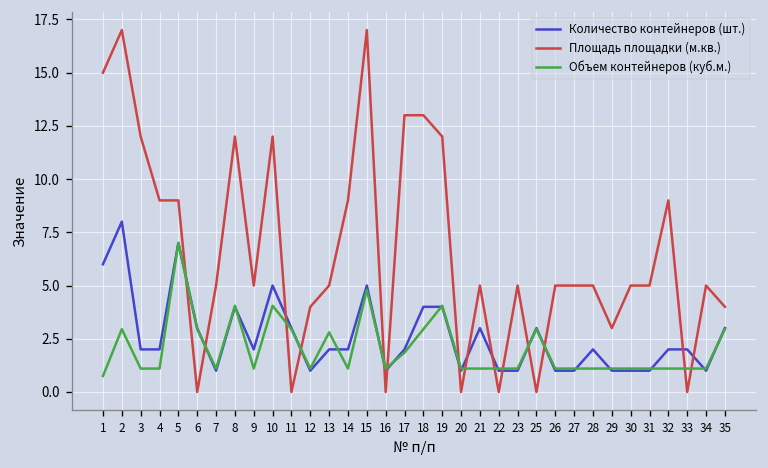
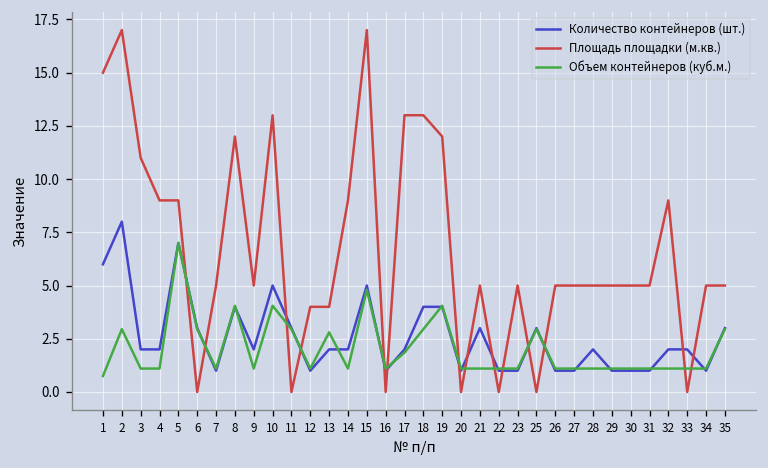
  {
    "Количество контейнеров (шт.)": {
      "1": 6,
      "2": 8,
      "3": 2,
      "4": 2,
      "9": 2,
      "10": 5,
      "13": 2,
      "14": 2,
      "15": 5,
      "17": 2,
      "18": 4,
      "21": 3,
      "28": 2,
      "32": 2,
      "33": 2
    },
    "Площадь площадки (м.кв.)": {
      "1": 15,
      "2": 17,
-     "3": 12,
+     "3": 11,
      "4": 9,
      "5": 9,
      "6": 0,
      "7": 5,
      "8": 12,
      "9": 5,
-     "10": 12,
+     "10": 13,
      "11": 0,
      "12": 4,
-     "13": 5,
+     "13": 4,
      "14": 9,
      "15": 17,
      "16": 0,
      "17": 13,
      "18": 13,
      "19": 12,
      "20": 0,
      "21": 5,
      "22": 0,
      "23": 5,
      "25": 0,
      "26": 5,
      "27": 5,
      "28": 5,
-     "29": 3,
+     "29": 5,
      "30": 5,
      "31": 5,
      "32": 9,
      "33": 0,
      "34": 5,
-     "35": 4
+     "35": 5
    },
    "Объем контейнеров (куб.м.)": {
      "1": 0.8,
      "2": 3,
      "3": 1,
      "4": 1,
      "9": 1,
      "10": 4,
      "13": 2.8,
      "14": 1,
      "15": 4.8,
      "17": 1.9,
      "18": 3,
      "21": 1,
      "28": 1,
      "32": 1,
      "33": 1
    }
  }
